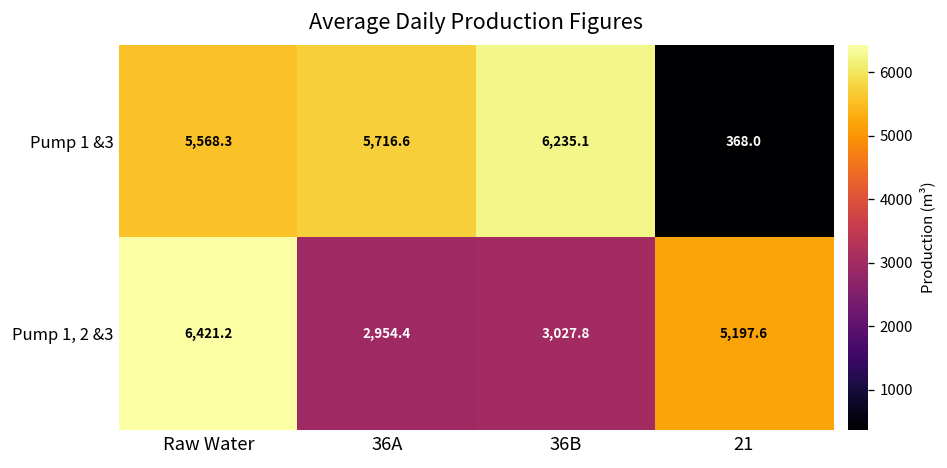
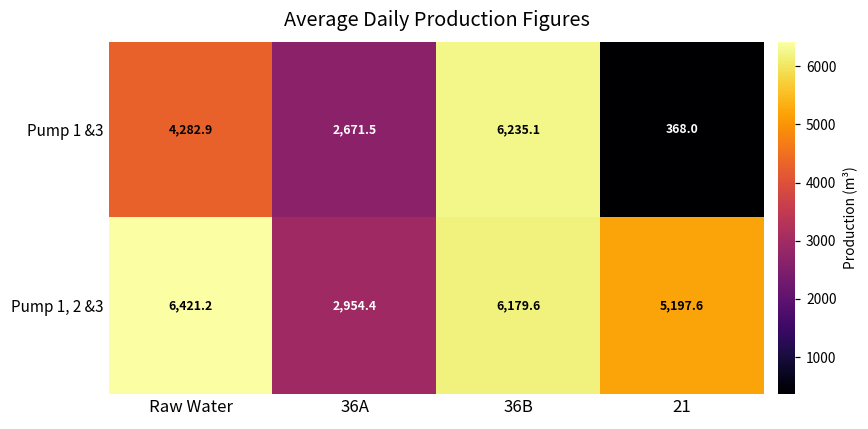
  {
    "Pump 1 &3": {
-     "Raw Water": "5,568.3",
-     "36A": "5,716.6",
+     "Raw Water": "4,282.9",
+     "36A": "2,671.5",
      "36B": "6,235.1",
      "21": "368.0"
    },
    "Pump 1, 2 &3": {
      "Raw Water": "6,421.2",
      "36A": "2,954.4",
-     "36B": "3,027.8",
+     "36B": "6,179.6",
      "21": "5,197.6"
    }
  }
